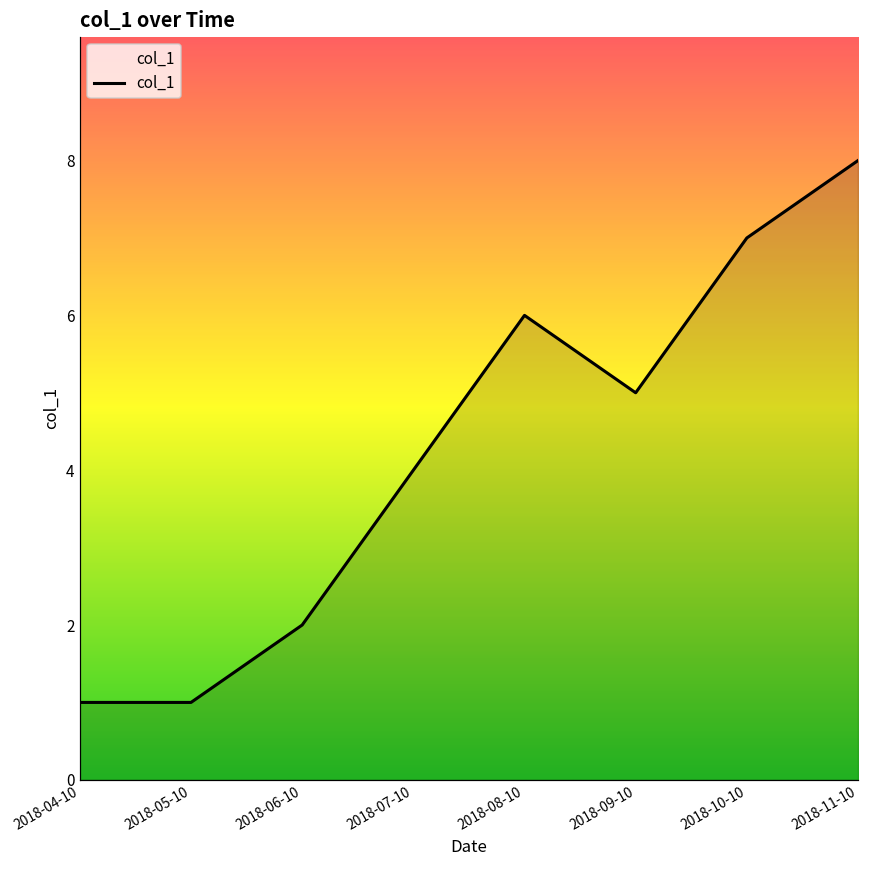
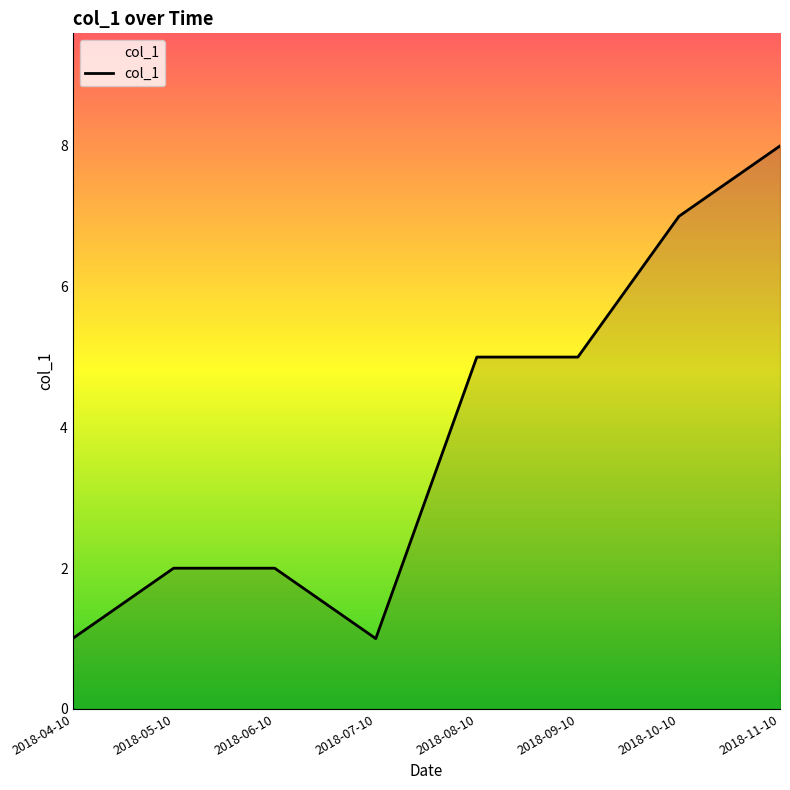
  {
    "2018-04-10": 1,
-   "2018-05-10": 1,
+   "2018-05-10": 2,
    "2018-06-10": 2,
-   "2018-07-10": 4,
-   "2018-08-10": 6,
+   "2018-07-10": 1,
+   "2018-08-10": 5,
    "2018-09-10": 5,
    "2018-10-10": 7,
    "2018-11-10": 8
  }
